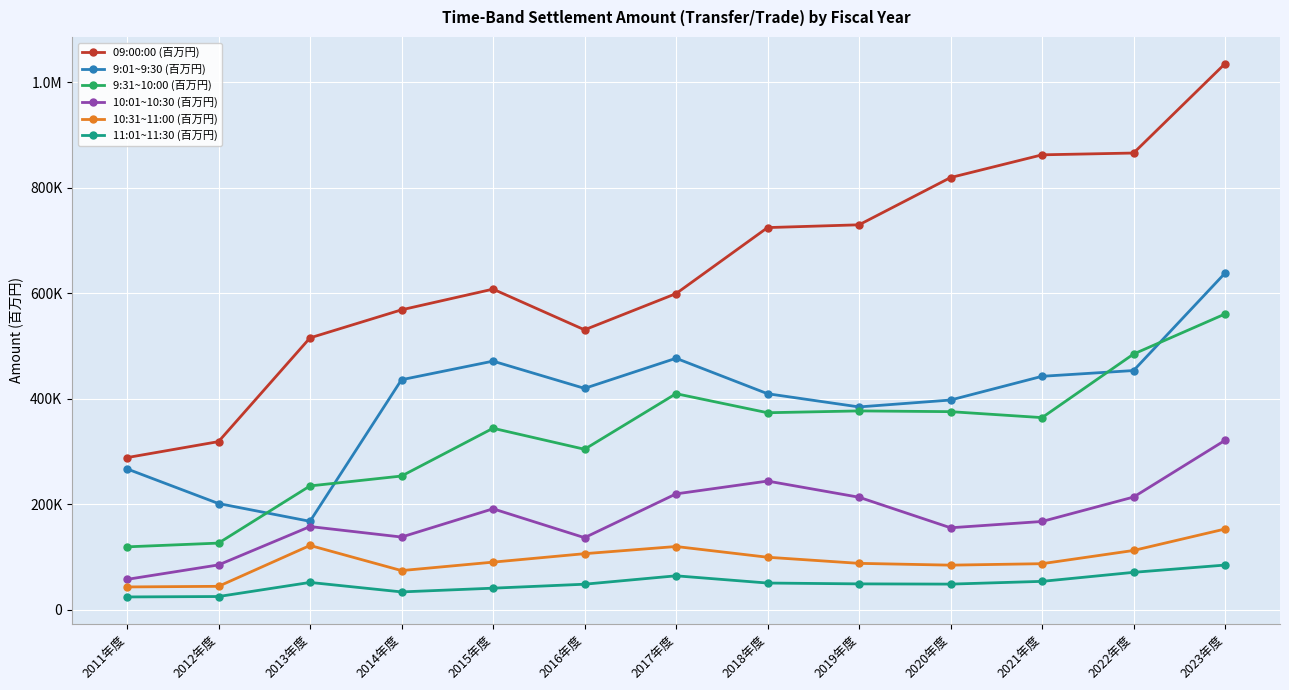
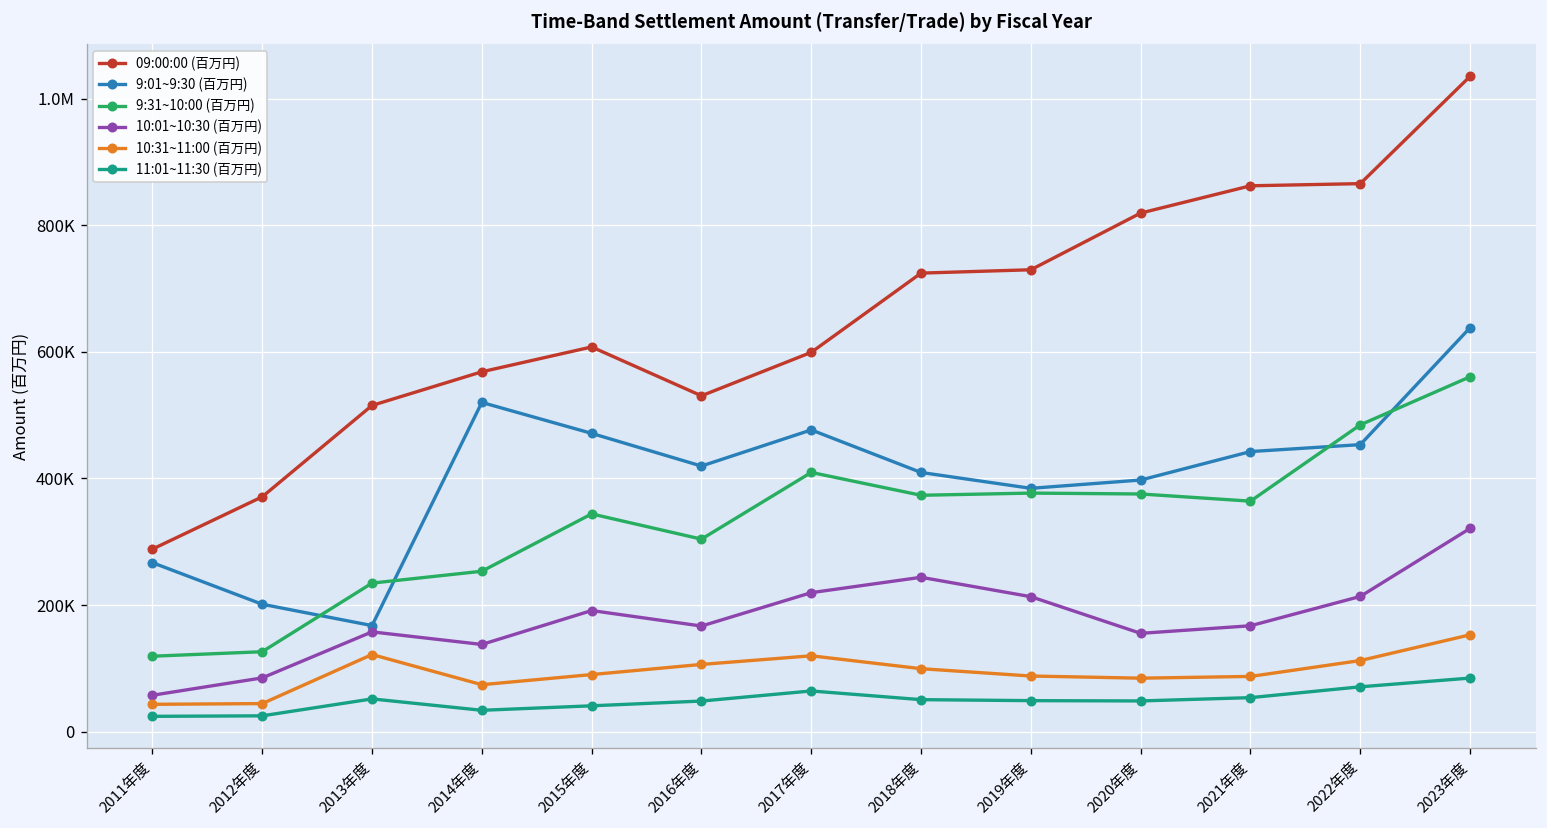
  {
    "09:00:00 (百万円)": {
      "2011年度": 290000,
-     "2012年度": 320000,
+     "2012年度": 370000,
      "2013年度": 520000,
      "2014年度": 570000,
      "2015年度": 610000,
      "2016年度": 530000,
      "2017年度": 600000,
      "2018年度": 720000,
      "2019年度": 730000,
      "2020年度": 820000,
      "2021年度": 860000,
      "2022年度": 870000,
      "2023年度": 1040000
    },
    "9:01~9:30 (百万円)": {
      "2011年度": 270000,
      "2012年度": 200000,
      "2013年度": 170000,
-     "2014年度": 440000,
+     "2014年度": 520000,
      "2015年度": 470000,
      "2016年度": 420000,
      "2017年度": 480000,
      "2018年度": 410000,
      "2019年度": 380000,
      "2020年度": 400000,
      "2021年度": 440000,
      "2022年度": 450000,
      "2023年度": 640000
    },
    "10:01~10:30 (百万円)": {
      "2011年度": 60000,
      "2012年度": 80000,
      "2013年度": 160000,
      "2014年度": 140000,
      "2015年度": 190000,
-     "2016年度": 140000,
+     "2016年度": 170000,
      "2017年度": 220000,
      "2018年度": 240000,
      "2019年度": 210000,
      "2020年度": 160000,
      "2021年度": 170000,
      "2022年度": 210000,
      "2023年度": 320000
    },
    "10:31~11:00 (百万円)": {
      "2011年度": 40000,
      "2012年度": 40000,
      "2013年度": 120000,
      "2014年度": 70000,
      "2015年度": 90000,
      "2016年度": 110000,
      "2017年度": 120000,
      "2018年度": 100000,
      "2019年度": 90000,
      "2020年度": 80000,
      "2021年度": 90000,
      "2022年度": 110000,
      "2023年度": 150000
    }
  }
